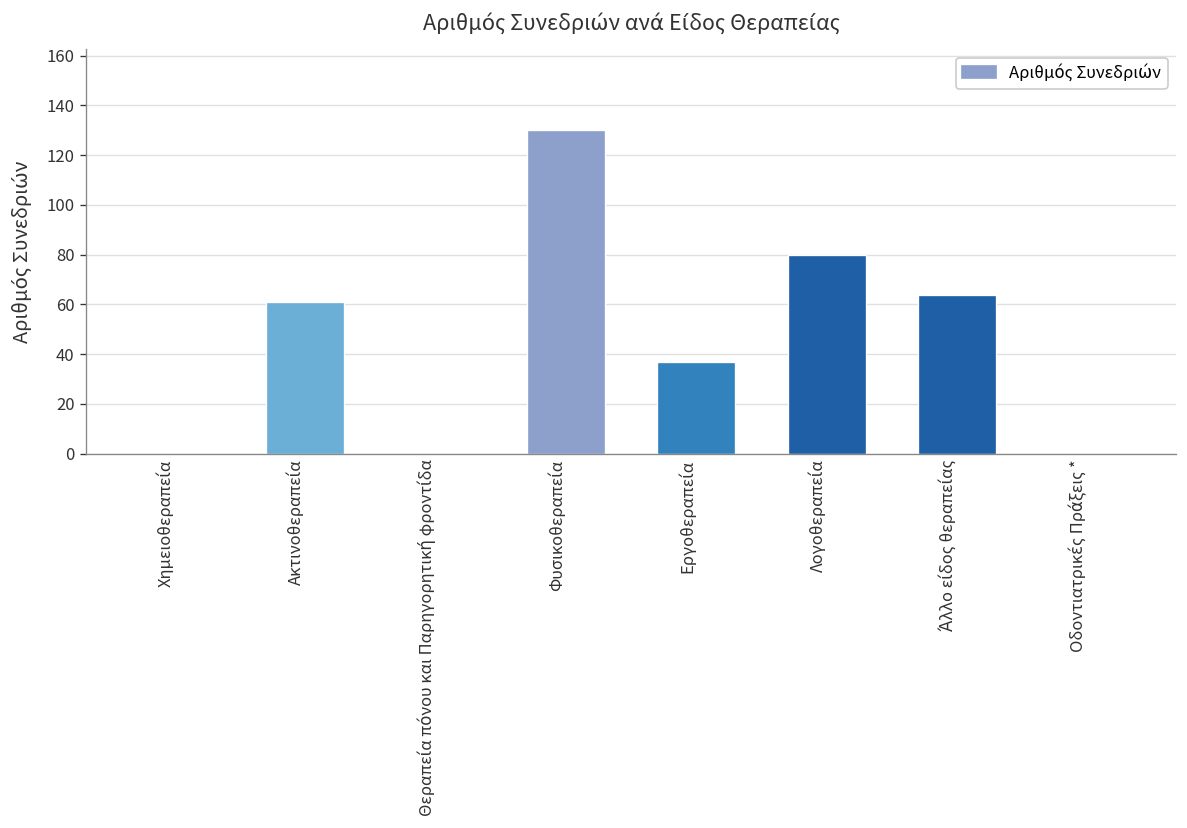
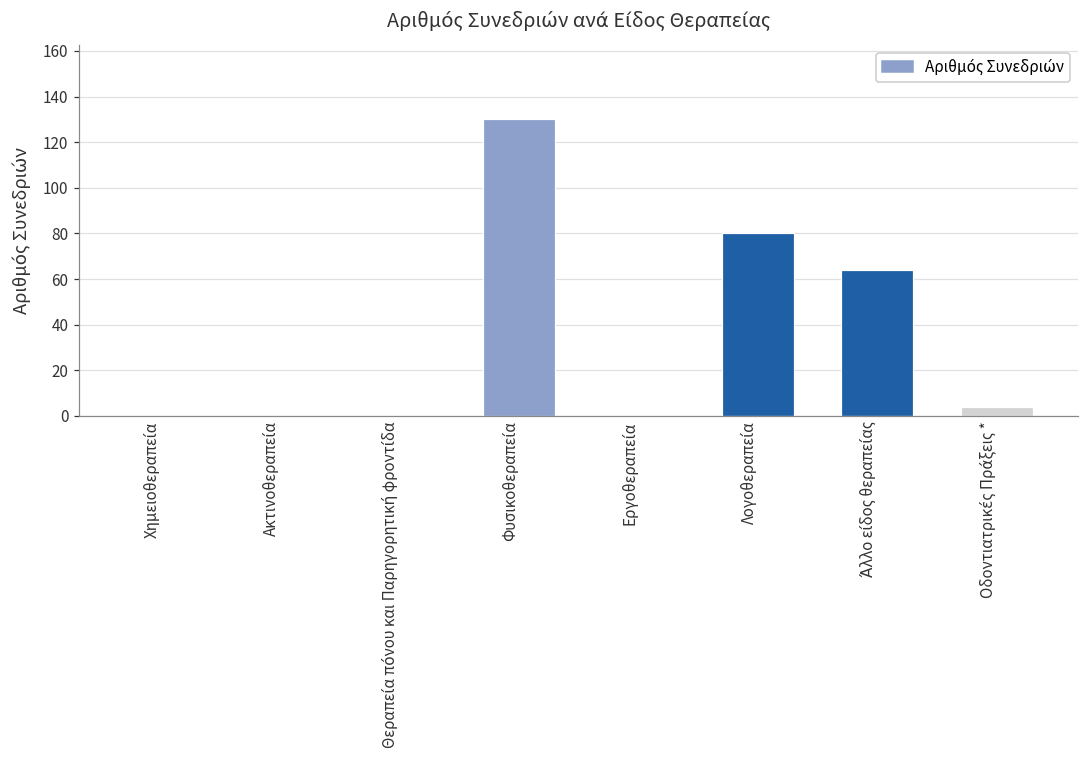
  {
    "Χημειοθεραπεία": 0,
-   "Ακτινοθεραπεία": 61,
+   "Ακτινοθεραπεία": 0,
    "Θεραπεία πόνου και Παρηγορητική φροντίδα": 0,
    "Φυσικοθεραπεία": 130,
-   "Εργοθεραπεία": 37,
+   "Εργοθεραπεία": 0,
    "Λογοθεραπεία": 80,
    "Άλλο είδος θεραπείας": 64,
-   "Οδοντιατρικές Πράξεις *": 0
+   "Οδοντιατρικές Πράξεις *": 4
  }
